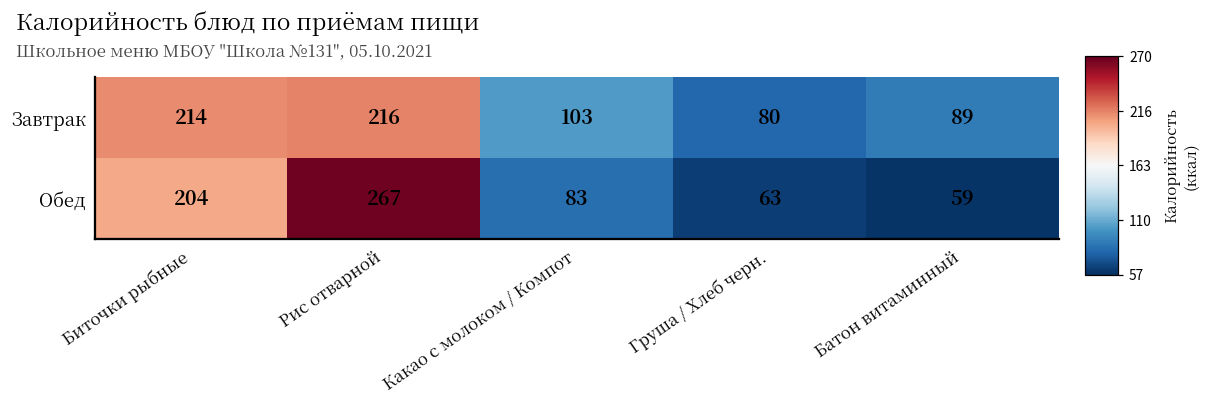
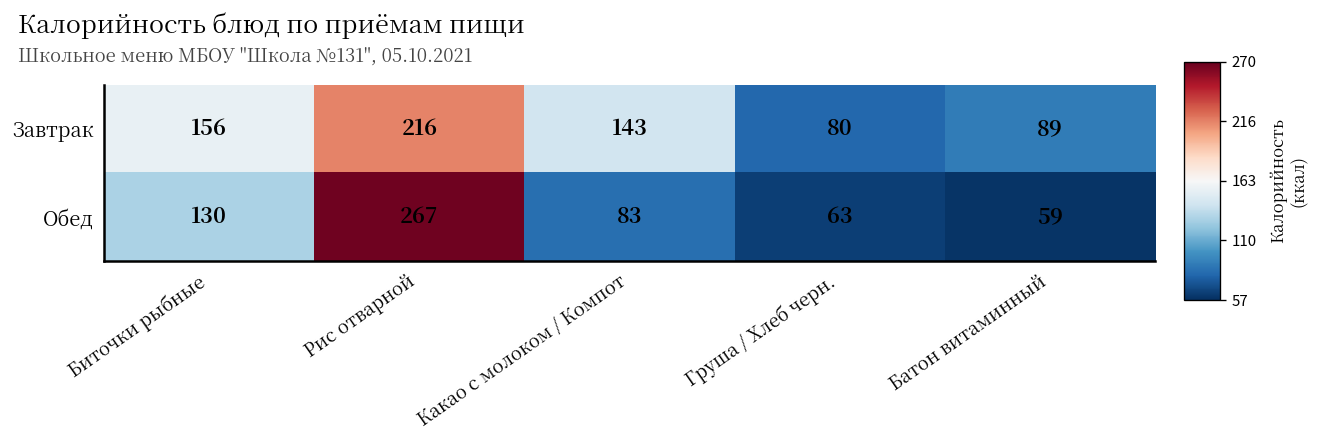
  {
    "Завтрак": {
-     "Биточки рыбные": 214,
+     "Биточки рыбные": 156,
      "Рис отварной": 216,
-     "Какао с молоком / Компот": 103,
+     "Какао с молоком / Компот": 143,
      "Груша / Хлеб черн.": 80,
      "Батон витаминный": 89
    },
    "Обед": {
-     "Биточки рыбные": 204,
+     "Биточки рыбные": 130,
      "Рис отварной": 267,
      "Какао с молоком / Компот": 83,
      "Груша / Хлеб черн.": 63,
      "Батон витаминный": 59
    }
  }
